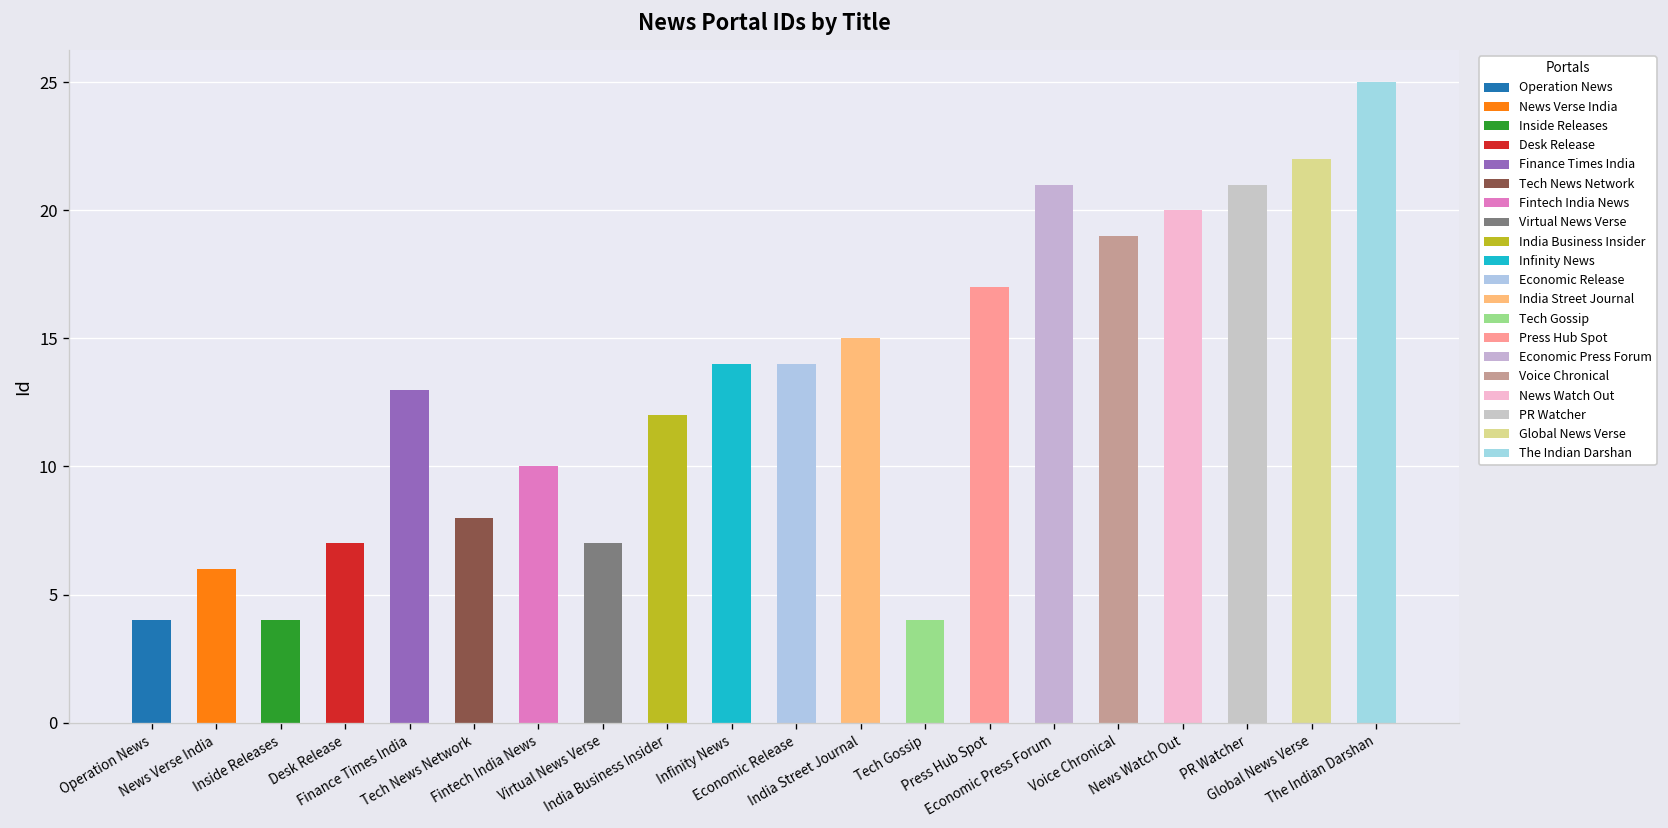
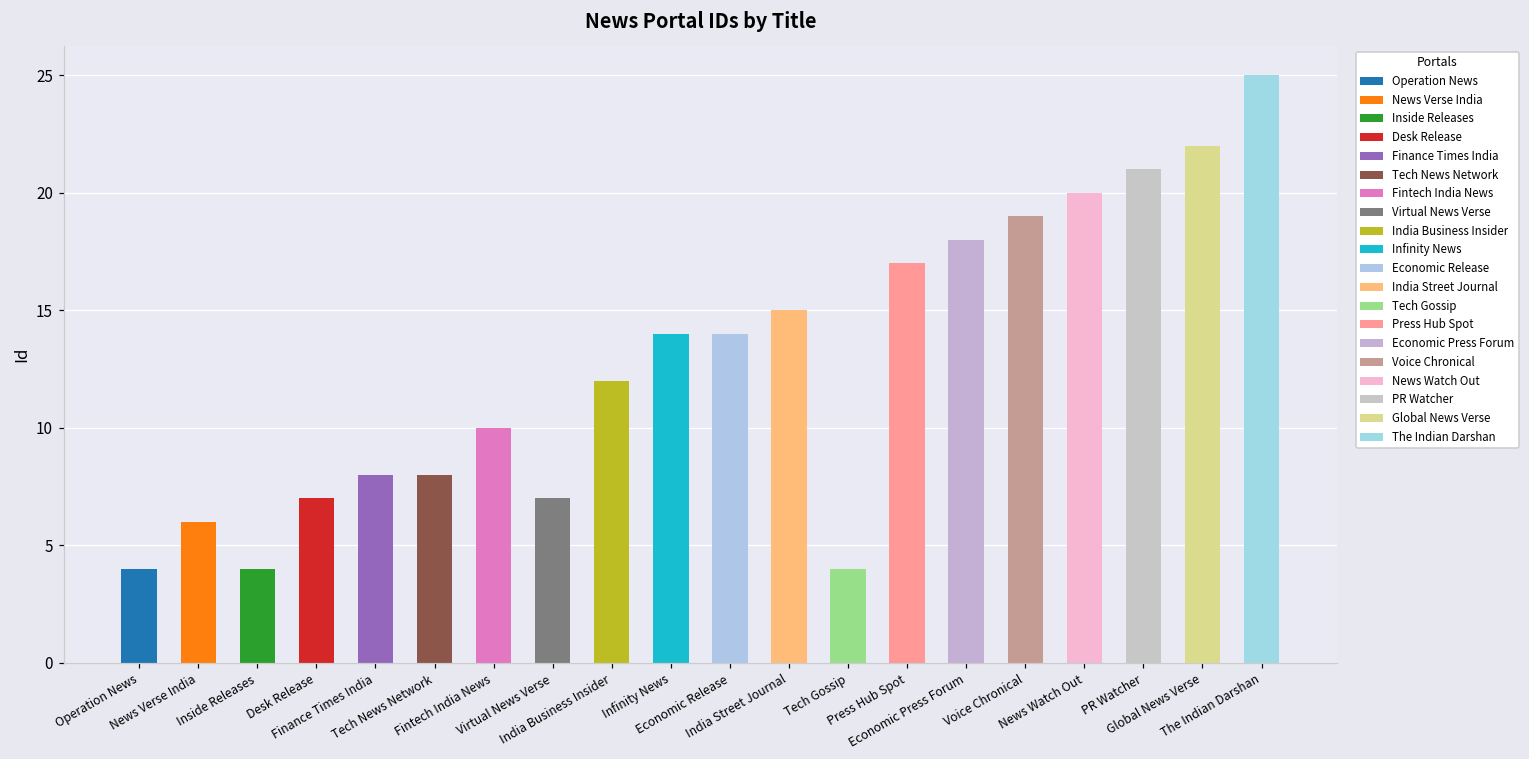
  {
    "Operation News": 4,
    "News Verse India": 6,
    "Inside Releases": 4,
    "Desk Release": 7,
-   "Finance Times India": 13,
+   "Finance Times India": 8,
    "Tech News Network": 8,
    "Fintech India News": 10,
    "Virtual News Verse": 7,
    "India Business Insider": 12,
    "Infinity News": 14,
    "Economic Release": 14,
    "India Street Journal": 15,
    "Tech Gossip": 4,
    "Press Hub Spot": 17,
-   "Economic Press Forum": 21,
+   "Economic Press Forum": 18,
    "Voice Chronical": 19,
    "News Watch Out": 20,
    "PR Watcher": 21,
    "Global News Verse": 22,
    "The Indian Darshan": 25
  }
